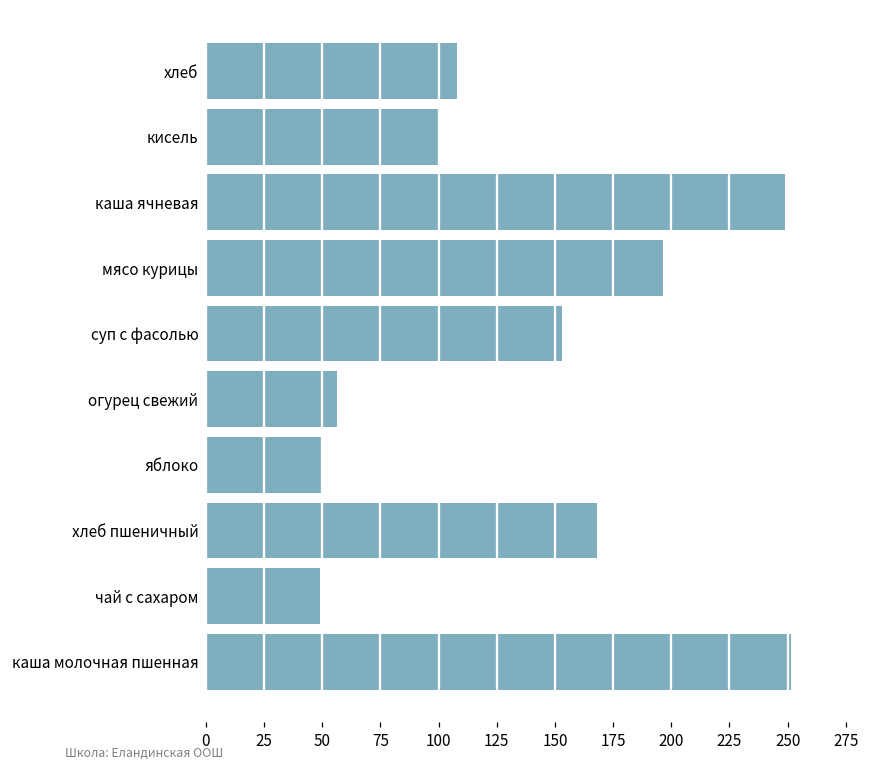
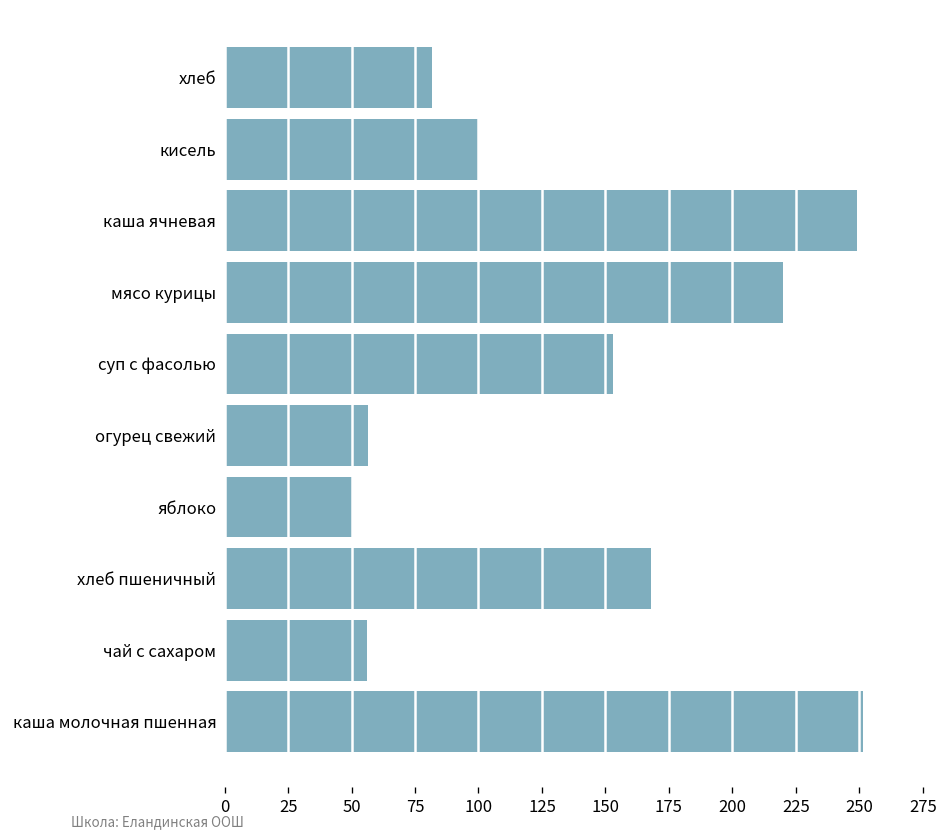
  {
-   "хлеб": 108,
+   "хлеб": 82,
    "кисель": 100,
    "каша ячневая": 249,
-   "мясо курицы": 196,
+   "мясо курицы": 220,
    "суп с фасолью": 153,
    "огурец свежий": 56,
    "яблоко": 50,
    "хлеб пшеничный": 168,
-   "чай с сахаром": 49,
+   "чай с сахаром": 56,
    "каша молочная пшенная": 252
  }
